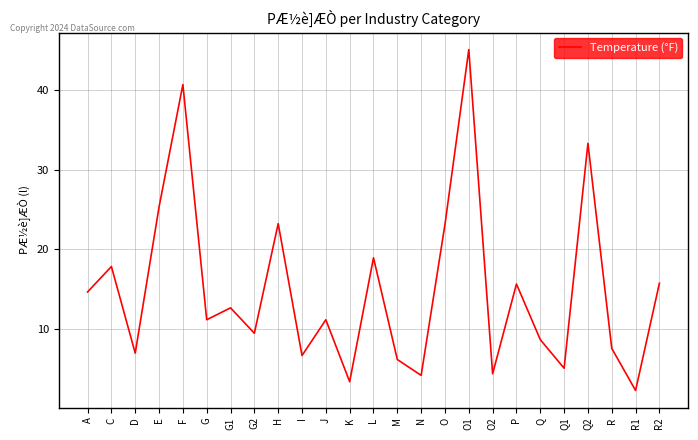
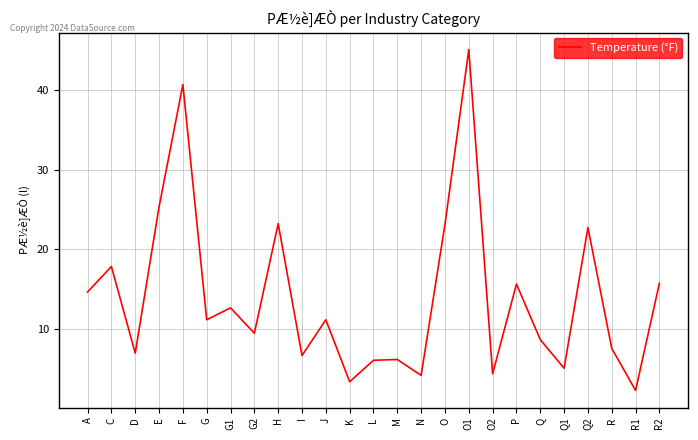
  {
    "A": 15,
    "C": 18,
    "D": 7,
    "E": 25,
    "F": 41,
    "G": 11,
    "G1": 13,
    "G2": 9,
    "H": 23,
    "I": 7,
    "J": 11,
    "K": 3,
-   "L": 19,
+   "L": 6,
    "M": 6,
    "N": 4,
    "O": 23,
    "O1": 45,
    "O2": 4,
    "P": 16,
    "Q": 9,
    "Q1": 5,
-   "Q2": 33,
+   "Q2": 23,
    "R": 8,
    "R1": 2,
    "R2": 16
  }
